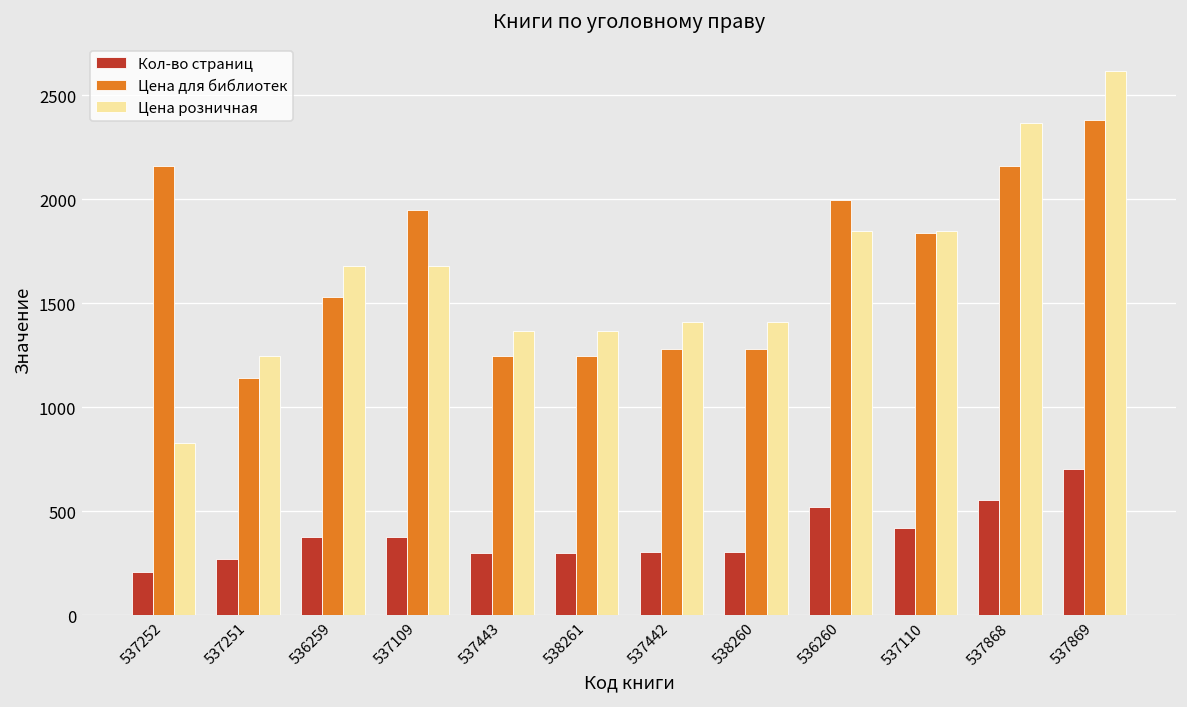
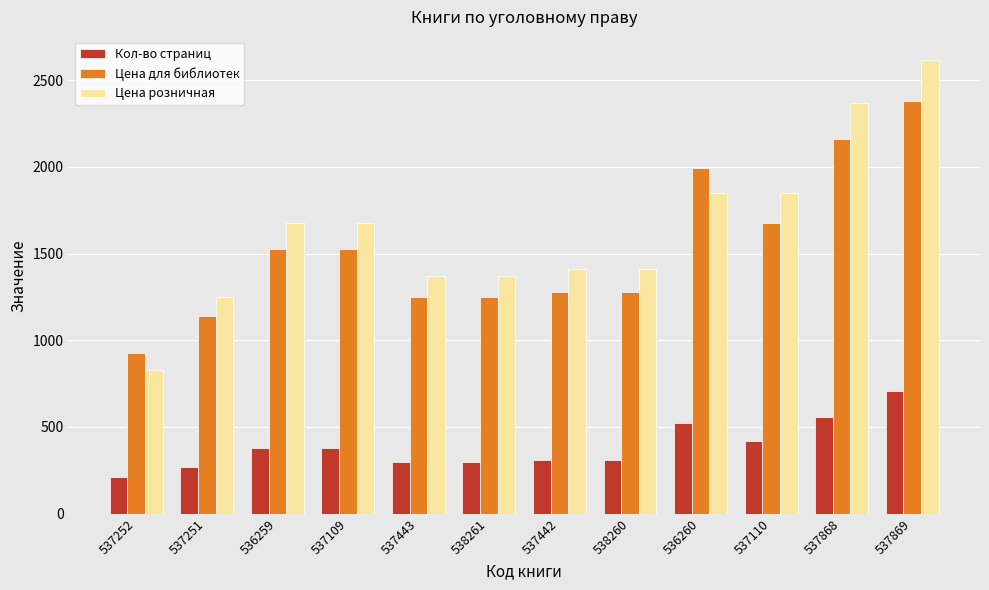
  {
    "Кол-во страниц": {
      "537252": 210,
      "537251": 270,
      "536259": 380,
      "537109": 380,
      "537443": 300,
      "538261": 300,
      "537442": 310,
      "538260": 310,
      "536260": 520,
      "537110": 420,
      "537868": 560,
      "537869": 710
    },
    "Цена для библиотек": {
-     "537252": 2160,
+     "537252": 930,
      "537251": 1140,
      "536259": 1530,
-     "537109": 1950,
+     "537109": 1530,
      "537443": 1250,
      "538261": 1250,
      "537442": 1280,
      "538260": 1280,
      "536260": 2000,
-     "537110": 1840,
+     "537110": 1680,
      "537868": 2160,
      "537869": 2380
    },
    "Цена розничная": {
      "537252": 830,
      "537251": 1250,
      "536259": 1680,
      "537109": 1680,
      "537443": 1370,
      "538261": 1370,
      "537442": 1410,
      "538260": 1410,
      "536260": 1850,
      "537110": 1850,
      "537868": 2370,
      "537869": 2620
    }
  }
